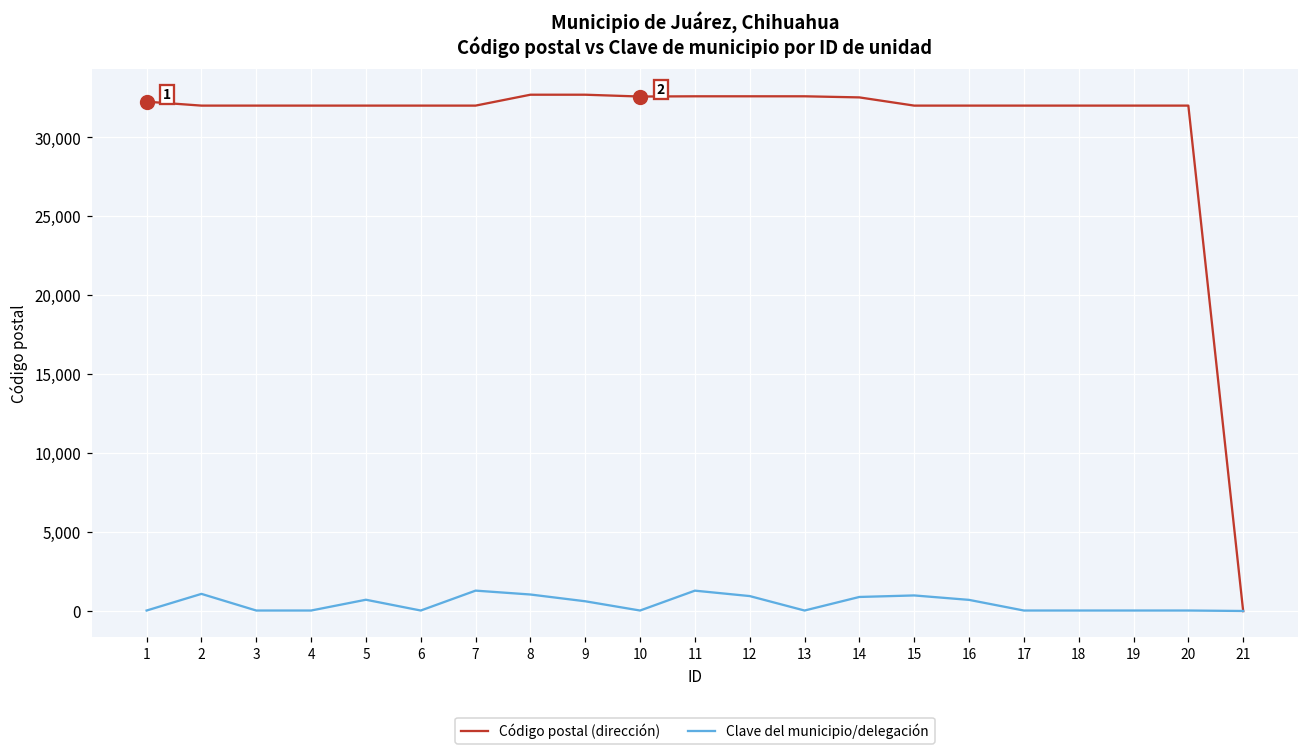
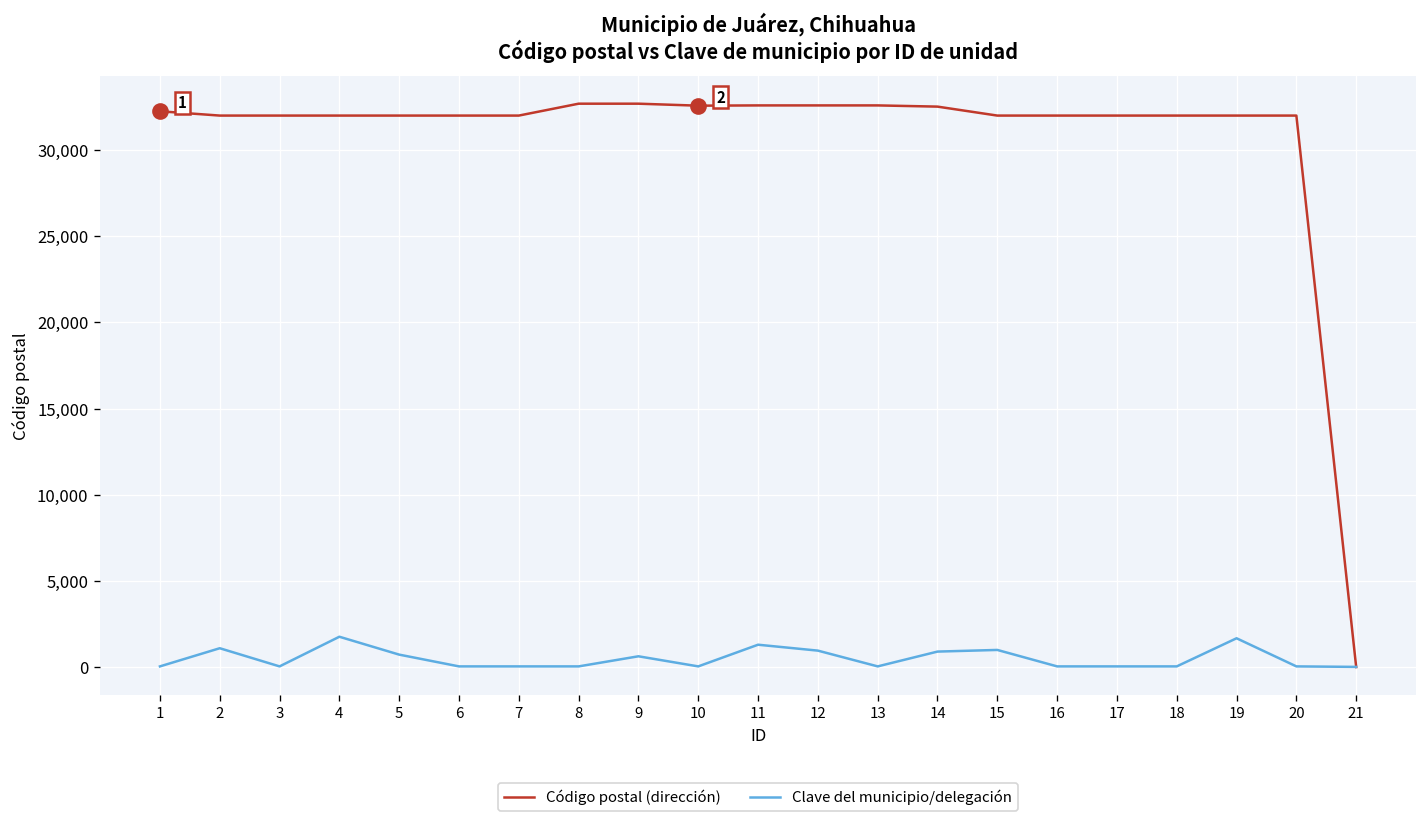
  {
    "Clave del municipio/delegación": {
      "1": "0",
      "2": "1,100",
      "3": "0",
-     "4": "0",
+     "4": "1,800",
      "5": "700",
      "6": "0",
-     "7": "1,300",
-     "8": "1,100",
+     "7": "0",
+     "8": "0",
      "9": "600",
      "10": "0",
      "11": "1,300",
      "12": "1,000",
      "13": "0",
      "14": "900",
      "15": "1,000",
-     "16": "700",
+     "16": "0",
      "17": "0",
      "18": "0",
-     "19": "0",
+     "19": "1,700",
      "20": "0"
    }
  }
